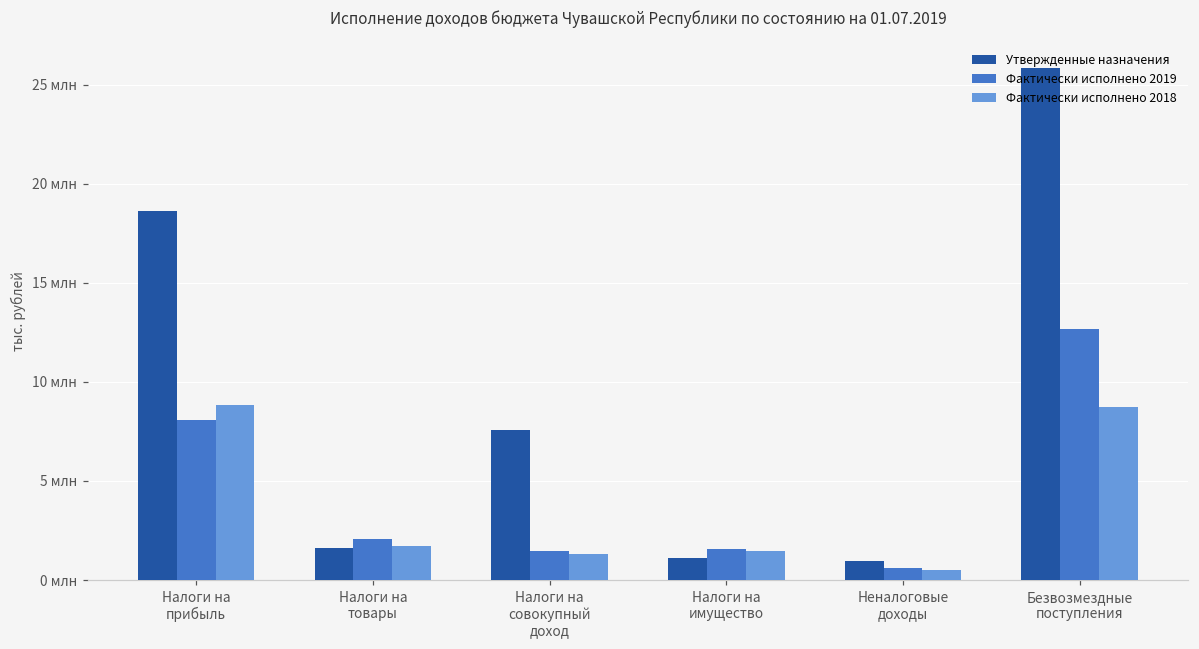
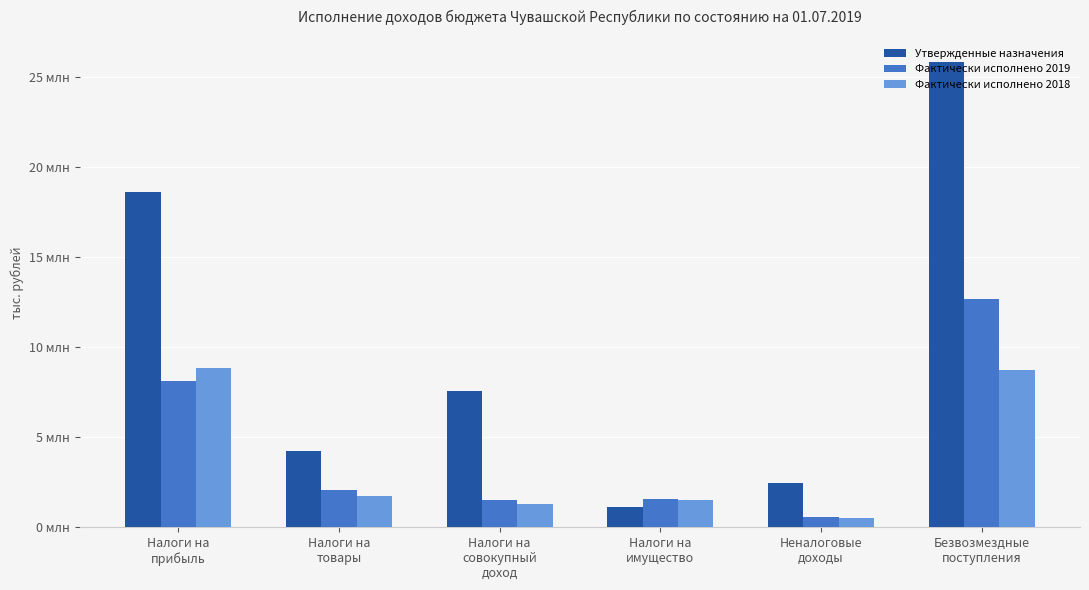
  {
    "Утвержденные назначения": {
      "Налоги на прибыль": "18.6 млн",
-     "Налоги на товары": "1.6 млн",
+     "Налоги на товары": "4.3 млн",
      "Налоги на совокупный доход": "7.6 млн",
      "Налоги на имущество": "1.1 млн",
-     "Неналоговые доходы": "0.9 млн",
+     "Неналоговые доходы": "2.5 млн",
      "Безвозмездные поступления": "25.8 млн"
    }
  }
